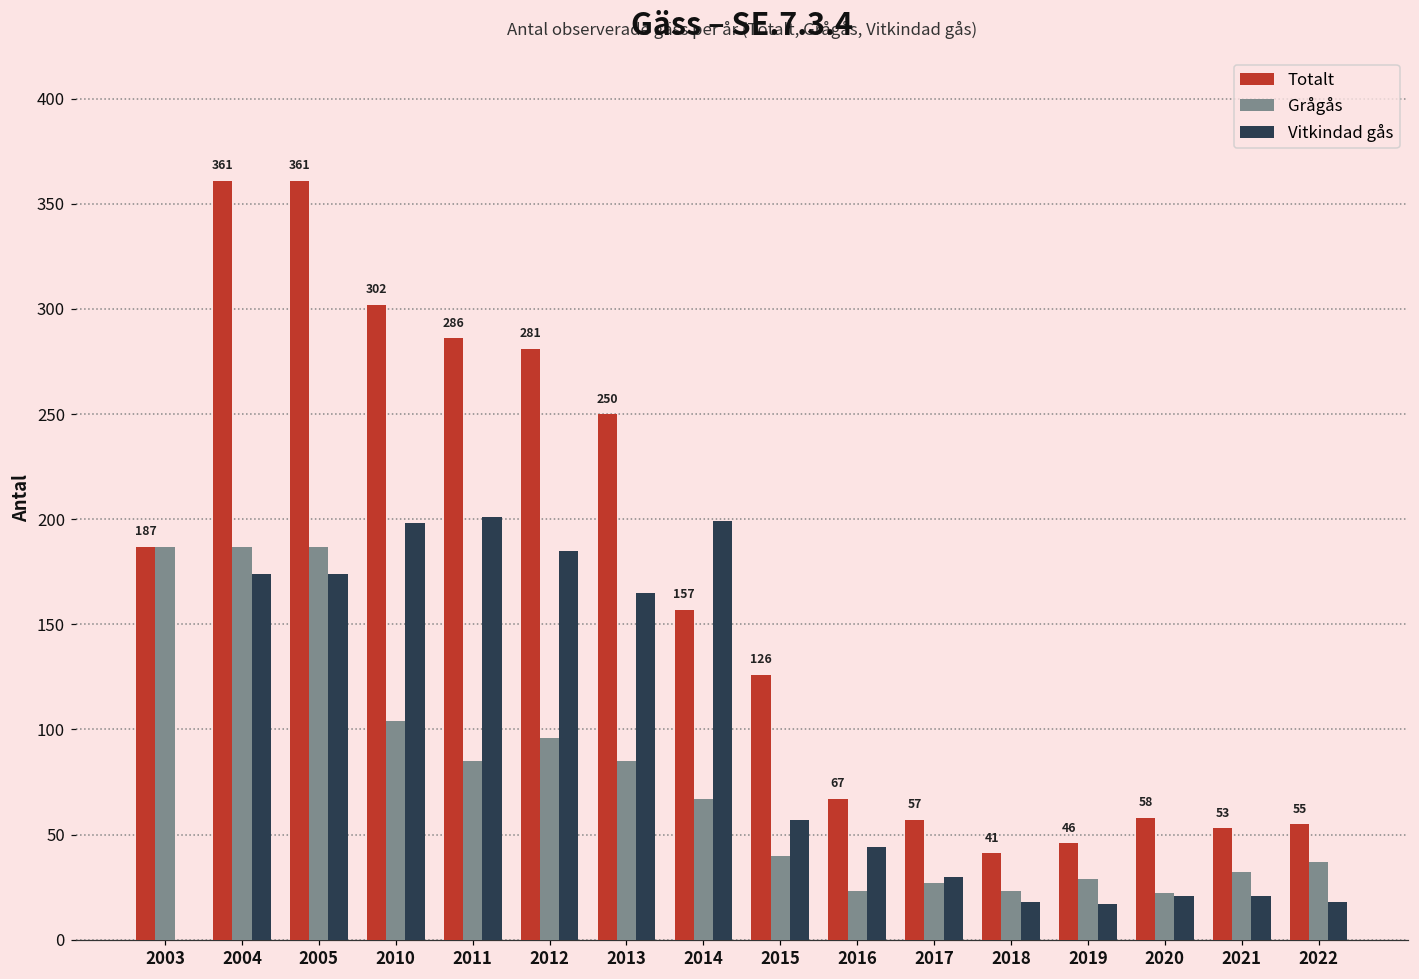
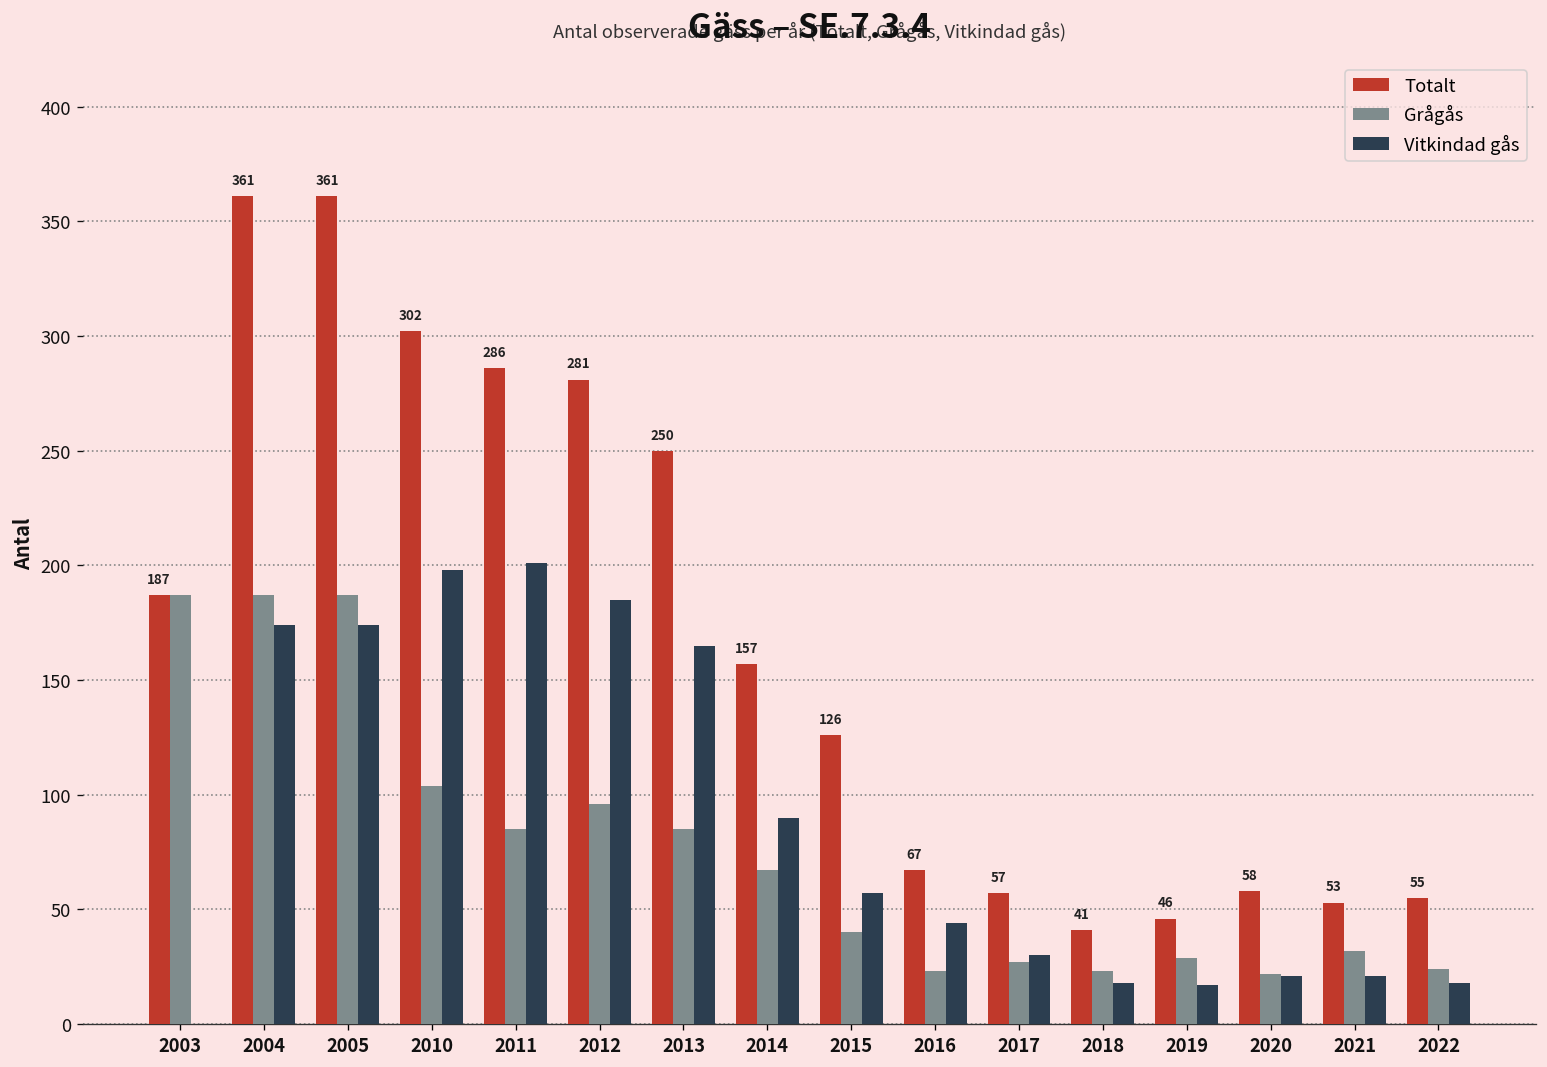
  {
    "Totalt": {
      "2003": 187,
      "2004": 361,
      "2005": 361,
      "2010": 302,
      "2011": 286,
      "2012": 281,
      "2013": 250,
      "2014": 157,
      "2015": 126,
      "2016": 67,
      "2017": 57,
      "2018": 41,
      "2019": 46,
      "2020": 58,
      "2021": 53,
      "2022": 55
    },
    "Grågås": {
      "2004": 187,
      "2005": 187,
      "2010": 104,
      "2011": 85,
      "2012": 96,
      "2013": 85,
      "2014": 67,
      "2015": 40,
      "2016": 23,
      "2017": 27,
      "2018": 23,
      "2019": 29,
      "2020": 22,
      "2021": 32,
-     "2022": 37
+     "2022": 24
    },
    "Vitkindad gås": {
      "2003": 0,
      "2004": 174,
      "2005": 174,
      "2010": 198,
      "2011": 201,
      "2012": 185,
      "2013": 165,
-     "2014": 199,
+     "2014": 90,
      "2015": 57,
      "2016": 44,
      "2017": 30,
      "2018": 18,
      "2019": 17,
      "2020": 21,
      "2021": 21,
      "2022": 18
    }
  }
